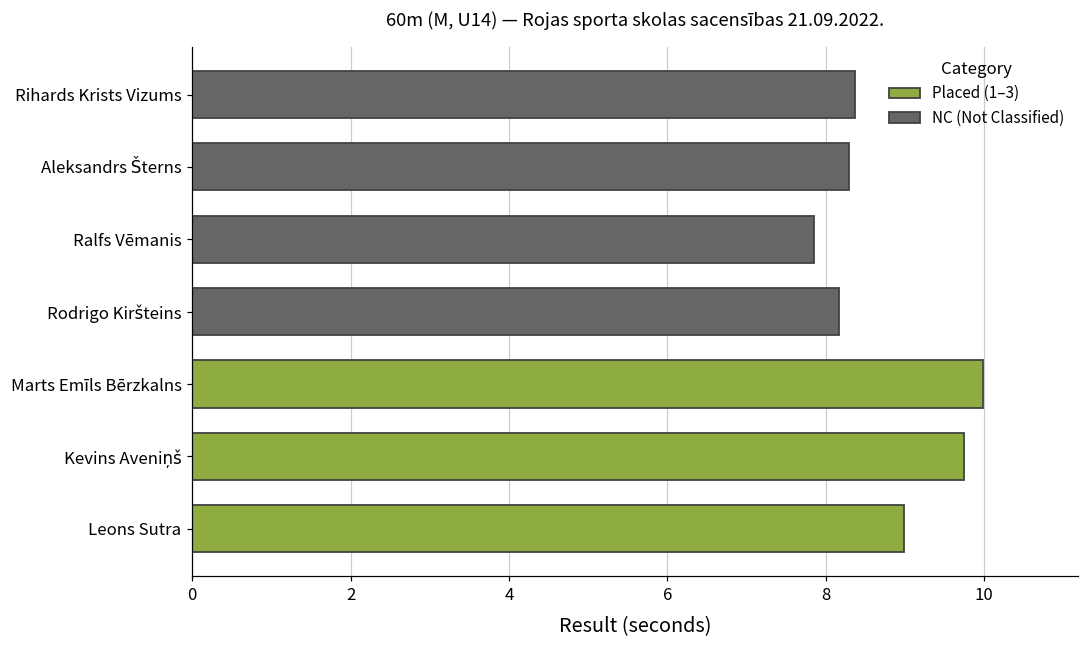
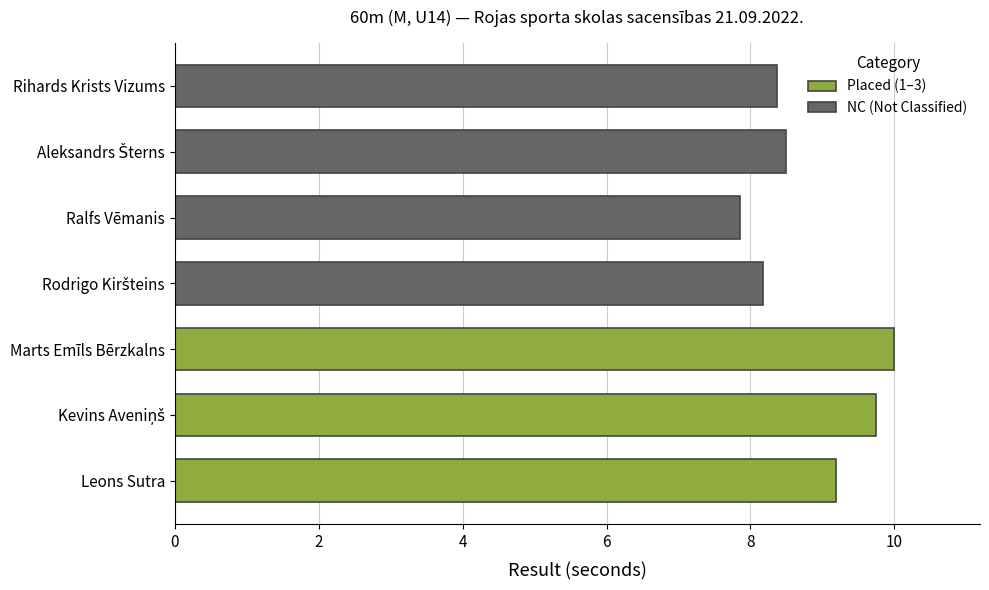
  {
    "Placed (1–3)": {
      "Marts Emīls Bērzkalns": 10.0,
      "Kevins Aveniņš": 9.8,
-     "Leons Sutra": 9.0
+     "Leons Sutra": 9.2
    },
    "NC (Not Classified)": {
      "Rihards Krists Vizums": 8.4,
-     "Aleksandrs Šterns": 8.3,
+     "Aleksandrs Šterns": 8.5,
      "Ralfs Vēmanis": 7.9,
      "Rodrigo Kiršteins": 8.2
    }
  }
